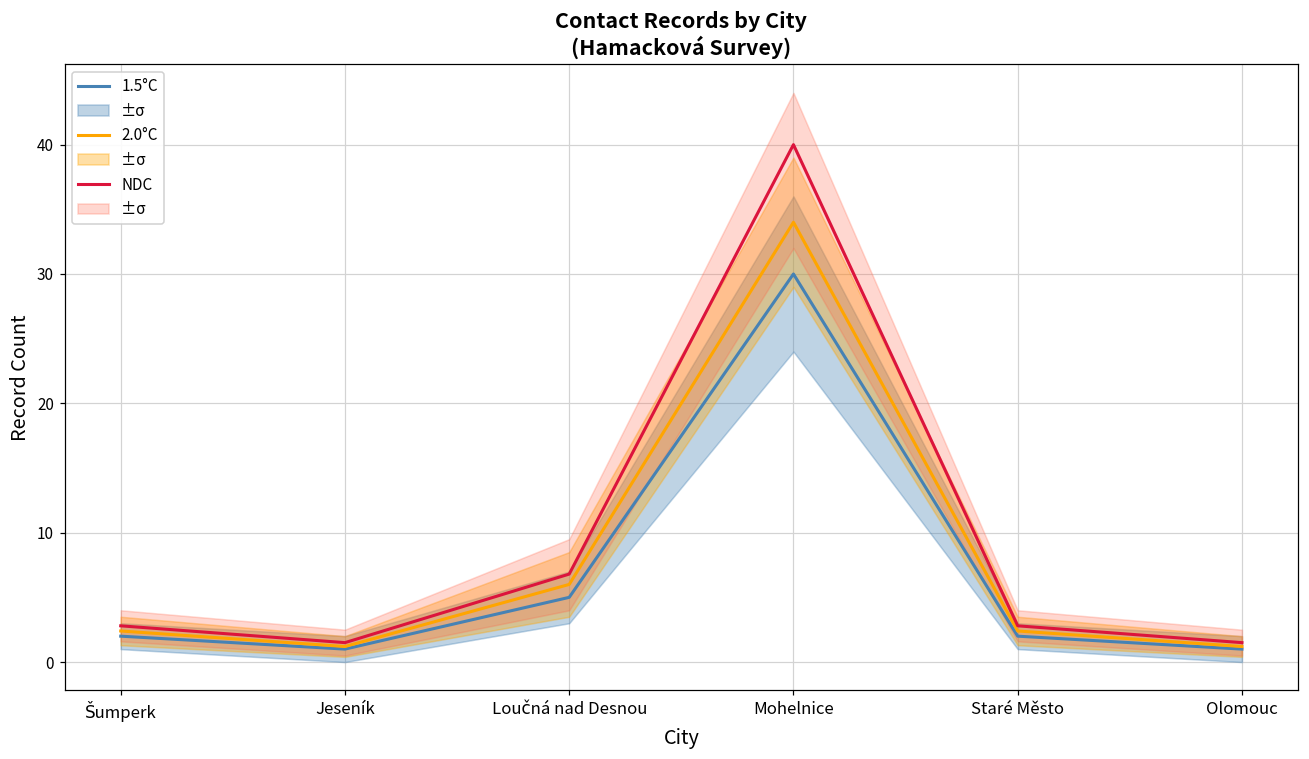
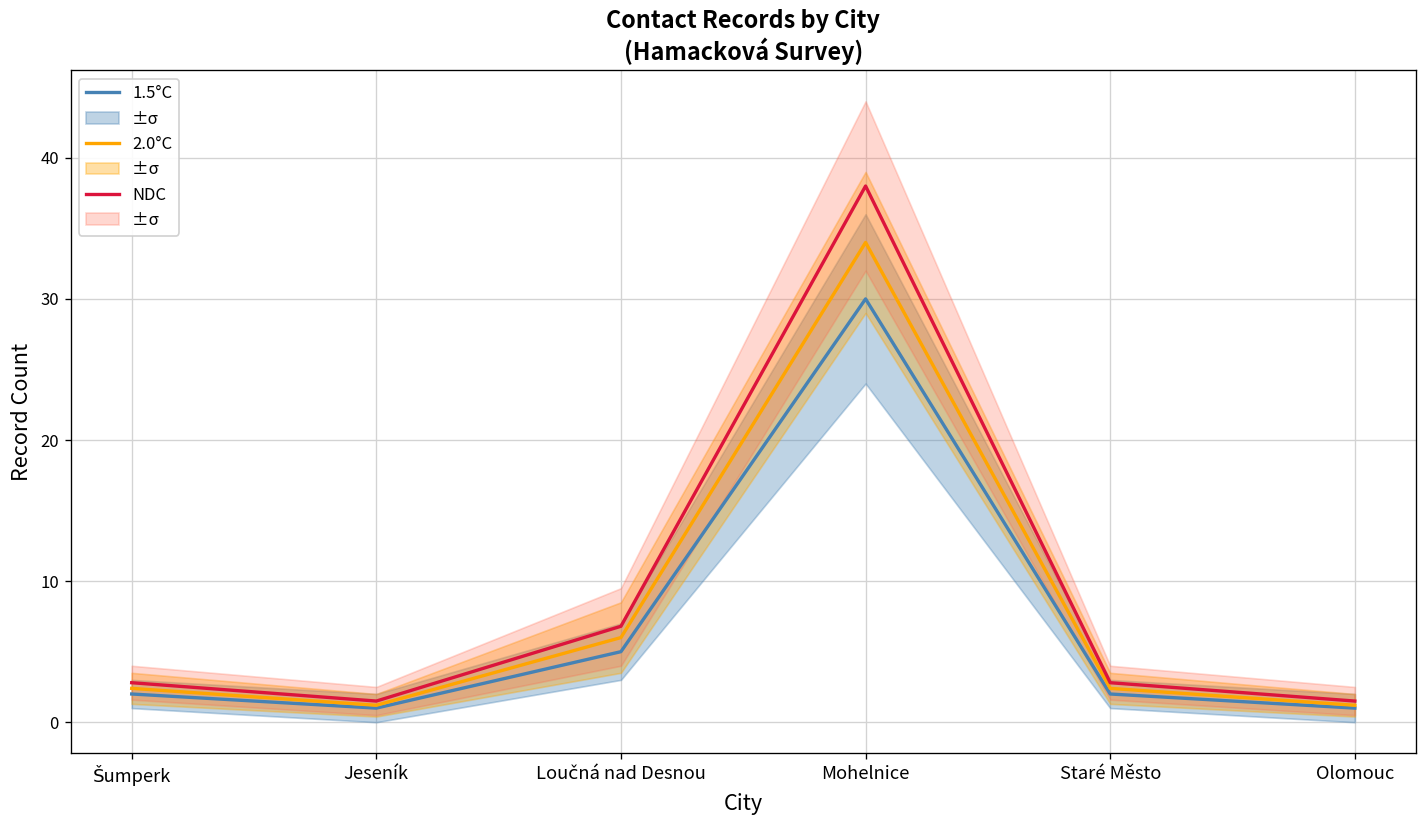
  {
    "NDC": {
      "Jeseník": 1.5,
-     "Mohelnice": 40,
+     "Mohelnice": 38,
      "Olomouc": 1.5
    }
  }
